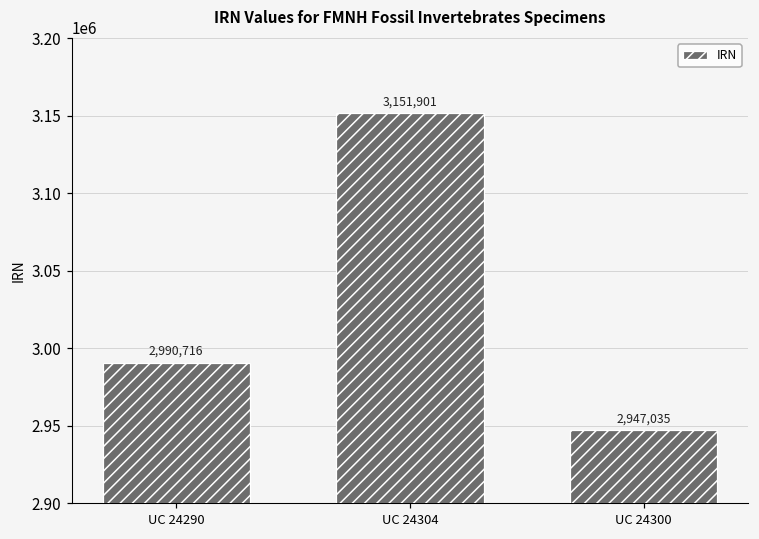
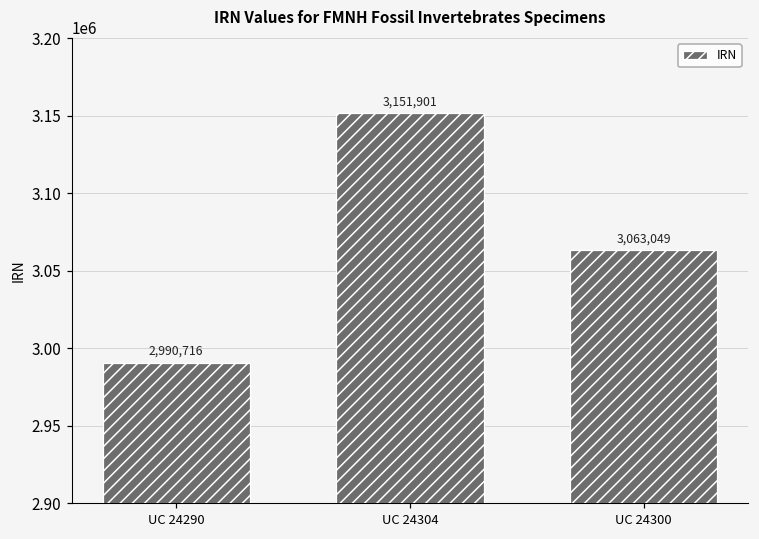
  {
    "UC 24290": "2,990,716",
    "UC 24304": "3,151,901",
-   "UC 24300": "2,947,035"
+   "UC 24300": "3,063,049"
  }
